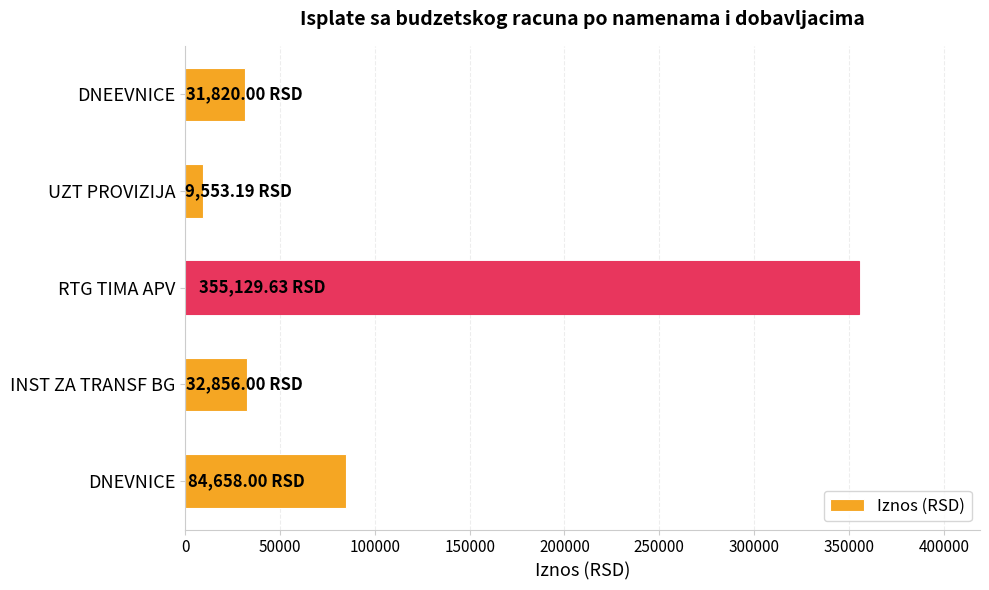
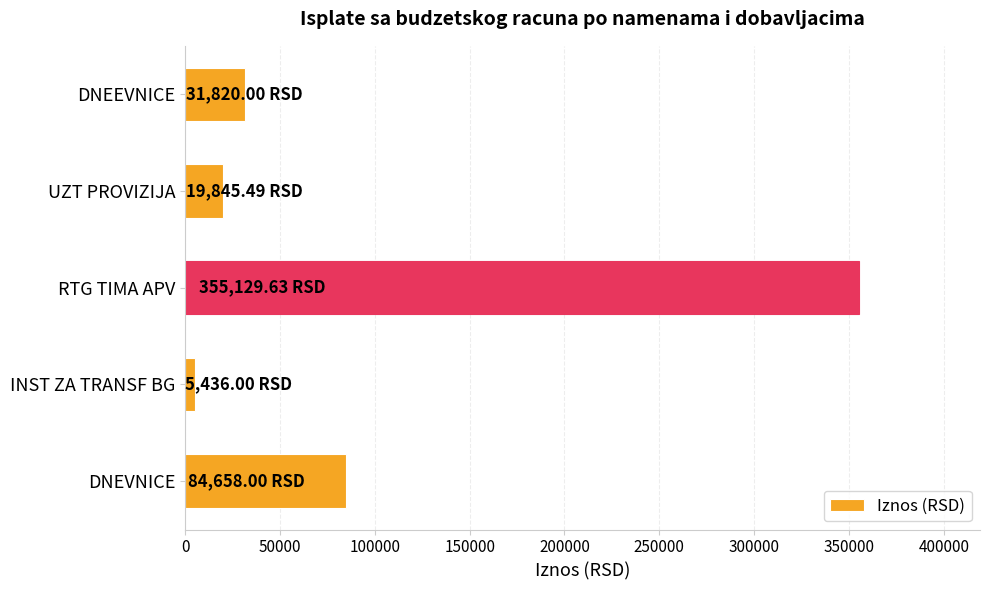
  {
    "DNEEVNICE": "31,820.00",
-   "UZT PROVIZIJA": "9,553.19",
+   "UZT PROVIZIJA": "19,845.49",
    "RTG TIMA APV": "355,129.63",
-   "INST ZA TRANSF BG": "32,856.00",
+   "INST ZA TRANSF BG": "5,436.00",
    "DNEVNICE": "84,658.00"
  }
